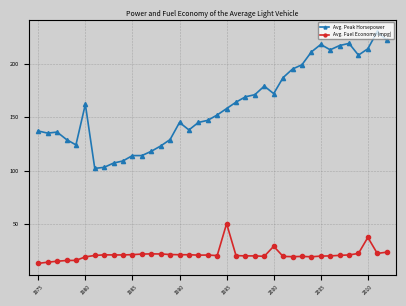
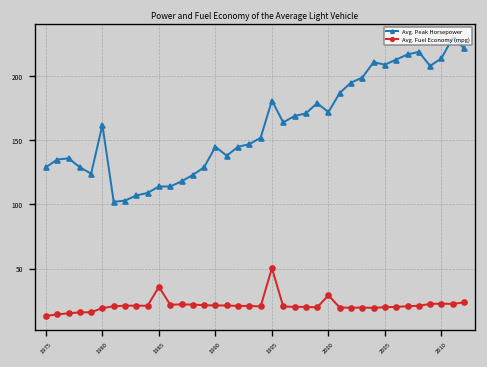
  {
    "Avg. Peak Horsepower": {
-     "1975": 137,
+     "1975": 129,
      "1980": 162,
      "1985": 114,
      "1990": 145,
-     "1995": 158,
+     "1995": 181,
      "2000": 172,
-     "2005": 218,
+     "2005": 209,
      "2010": 214
    },
    "Avg. Fuel Economy (mpg)": {
      "1975": 13,
      "1980": 19,
-     "1985": 21,
+     "1985": 36,
      "1990": 21,
      "1995": 50,
      "2000": 29,
      "2005": 20,
-     "2010": 37
+     "2010": 23
    }
  }
